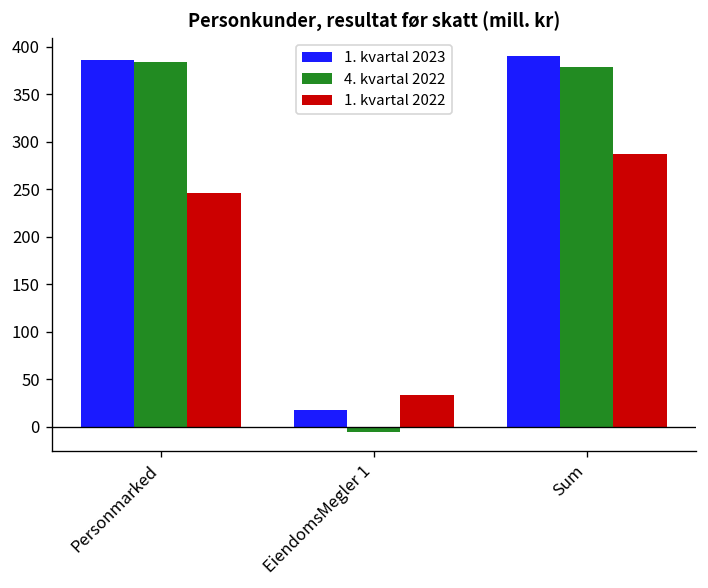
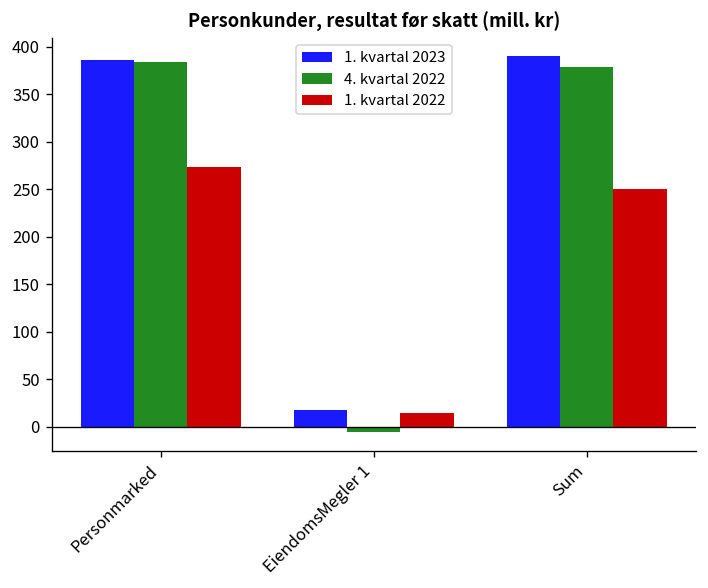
  {
    "1. kvartal 2023": {
      "Personmarked": 390,
      "EiendomsMegler 1": 20,
      "Sum": 390
    },
    "4. kvartal 2022": {
      "Personmarked": 380,
      "EiendomsMegler 1": -10,
      "Sum": 380
    },
    "1. kvartal 2022": {
-     "Personmarked": 250,
-     "EiendomsMegler 1": 30,
-     "Sum": 290
+     "Personmarked": 270,
+     "EiendomsMegler 1": 10,
+     "Sum": 250
    }
  }
